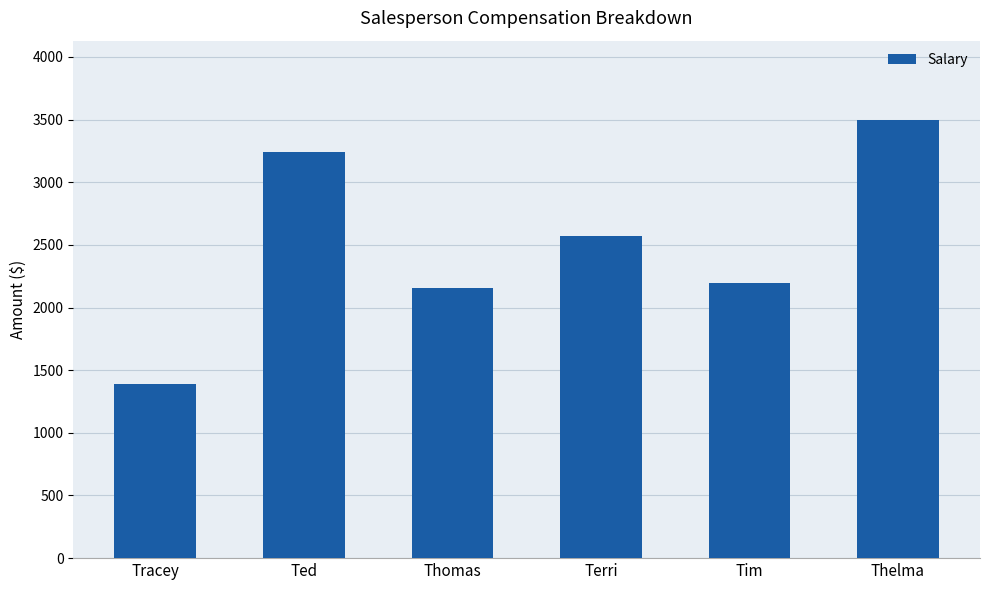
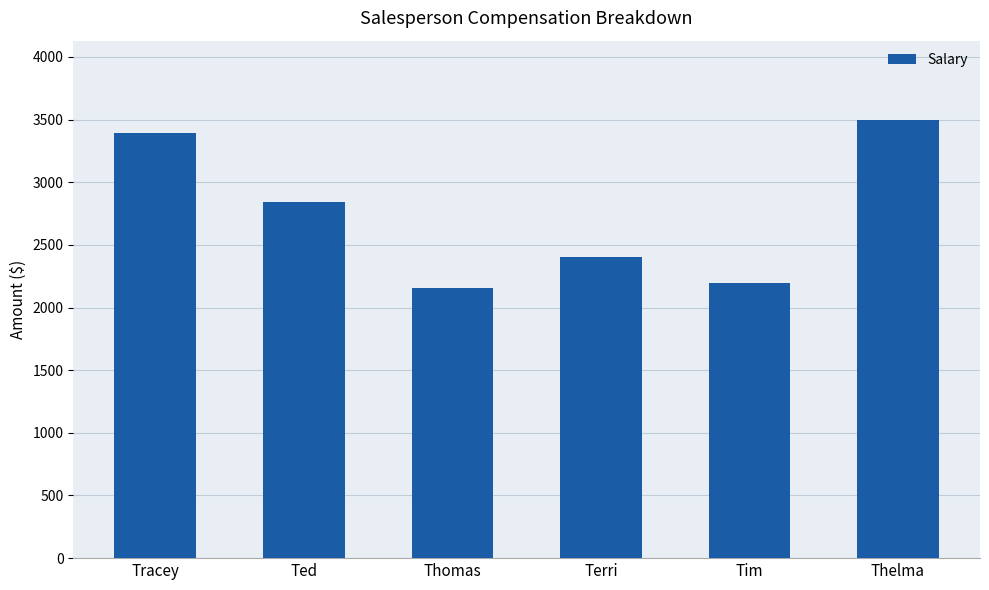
  {
-   "Tracey": 1390,
-   "Ted": 3240,
+   "Tracey": 3390,
+   "Ted": 2840,
    "Thomas": 2160,
-   "Terri": 2570,
+   "Terri": 2400,
    "Tim": 2200,
    "Thelma": 3500
  }
